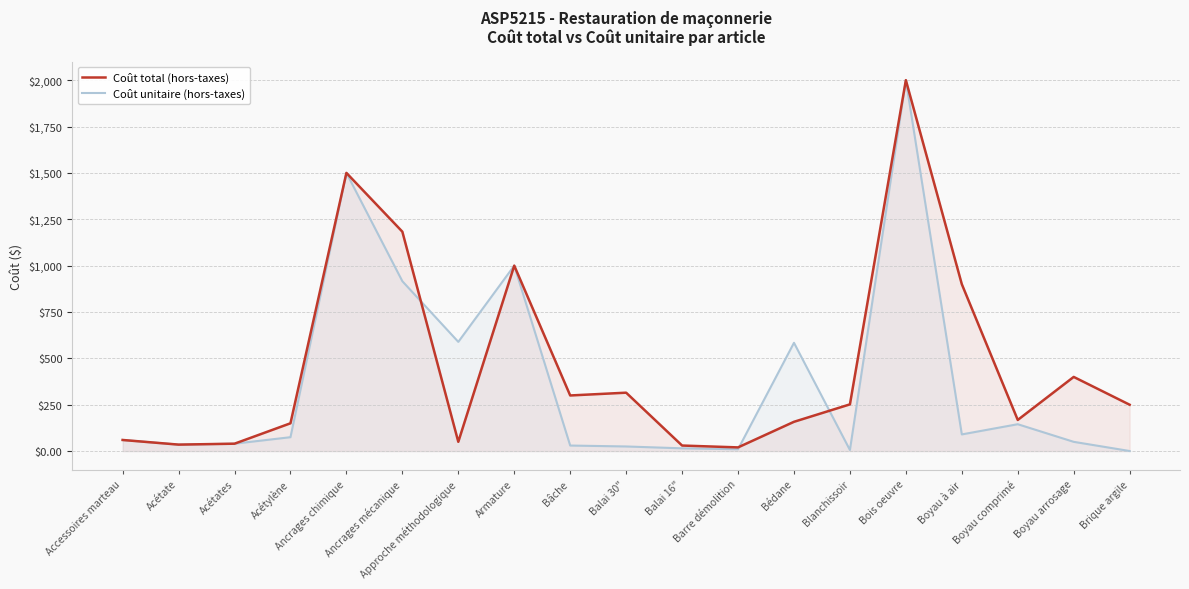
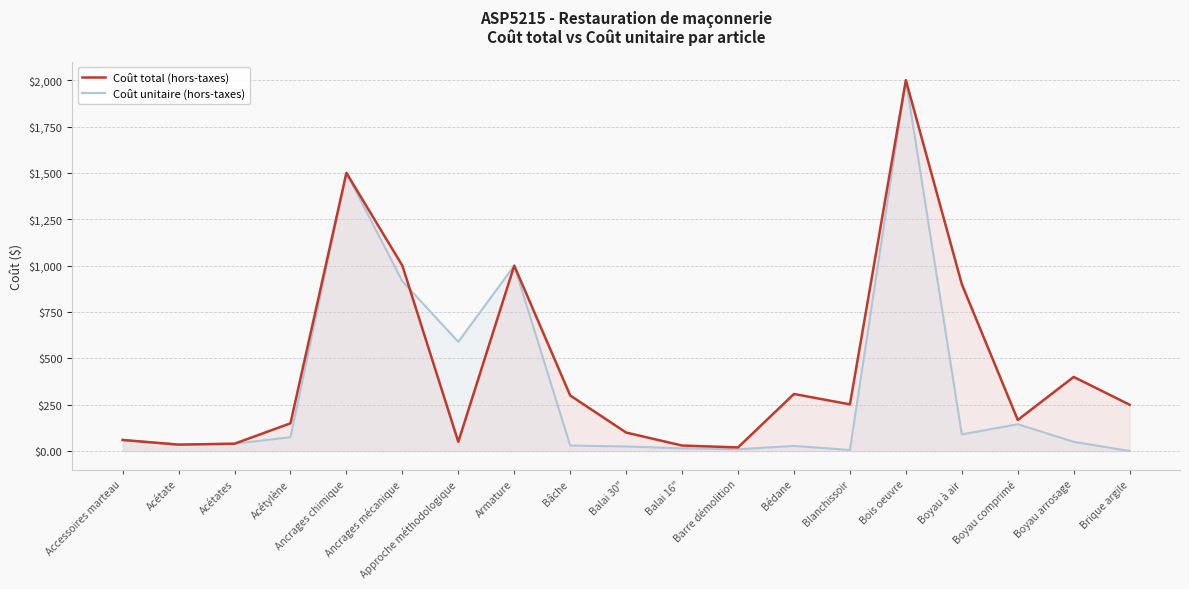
  {
    "Coût total (hors-taxes)": {
      "Acétylène": "$150",
-     "Ancrages mécanique": "$1,180",
+     "Ancrages mécanique": "$1,000",
      "Approche méthodologique": "$50",
      "Bâche": "$300",
-     "Balai 30\"": "$320",
+     "Balai 30\"": "$100",
      "Balai 16\"": "$30",
-     "Bédane": "$160",
+     "Bédane": "$310",
      "Blanchissoir": "$250",
      "Boyau à air": "$900",
      "Boyau comprimé": "$170",
      "Boyau arrosage": "$400",
      "Brique argile": "$250"
    },
    "Coût unitaire (hors-taxes)": {
      "Acétylène": "$80",
      "Ancrages mécanique": "$920",
      "Approche méthodologique": "$590",
      "Bâche": "$30",
      "Balai 30\"": "$30",
      "Balai 16\"": "$20",
-     "Bédane": "$580",
+     "Bédane": "$30",
      "Blanchissoir": "$10",
      "Boyau à air": "$90",
      "Boyau comprimé": "$150",
      "Boyau arrosage": "$50",
      "Brique argile": "$0"
    }
  }
